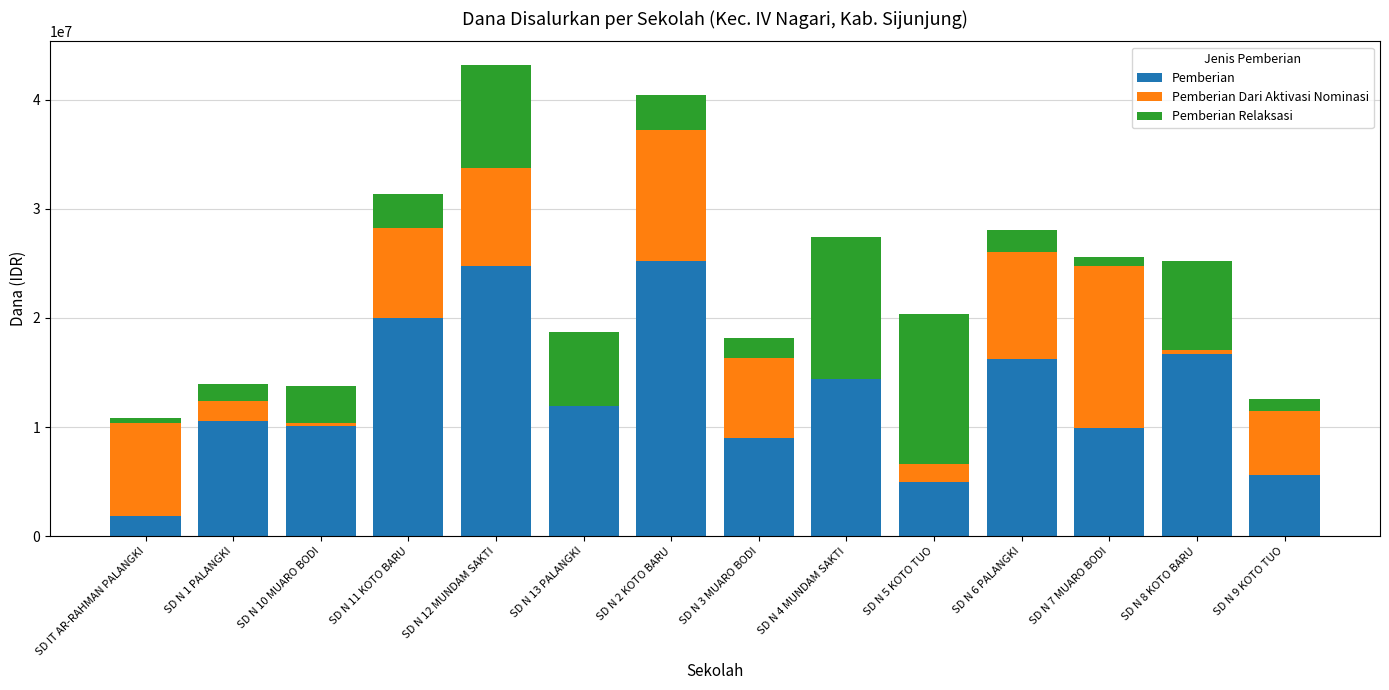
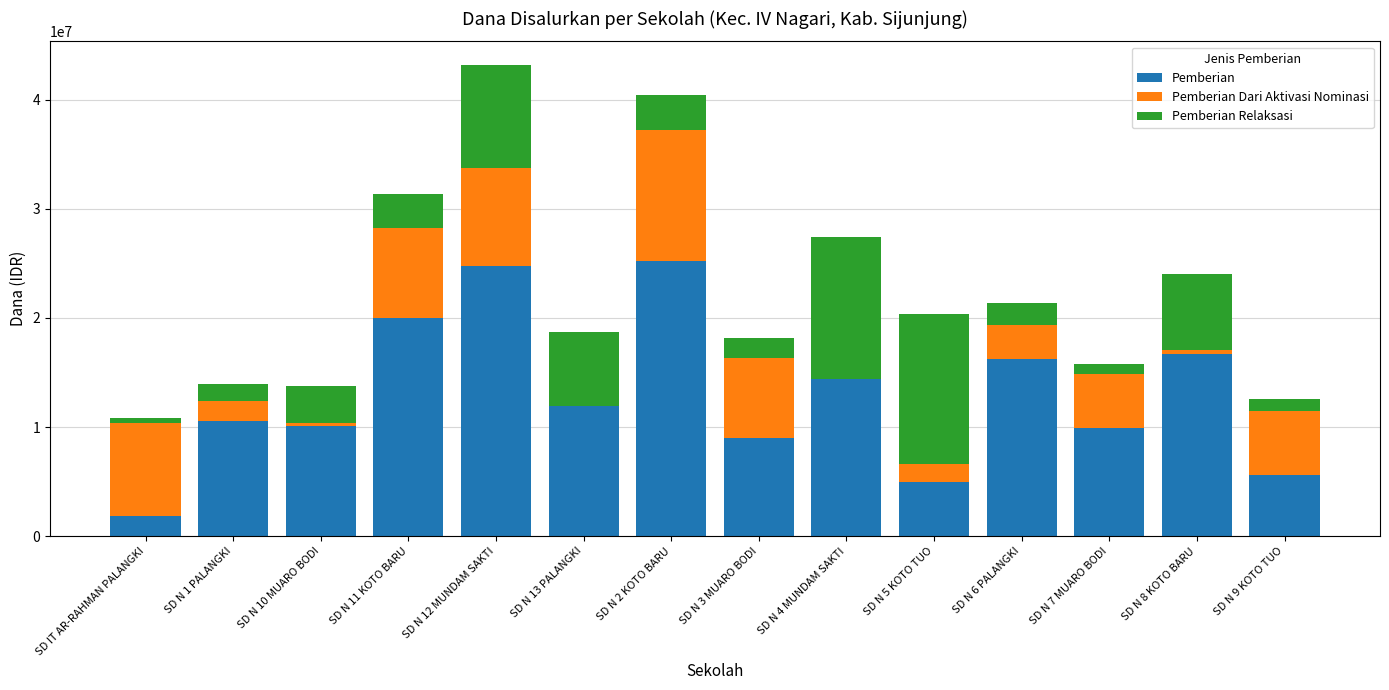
  {
    "Pemberian": {
      "SD IT AR-RAHMAN PALANGKI": 1800000,
      "SD N 1 PALANGKI": 10600000,
      "SD N 10 MUARO BODI": 10100000,
      "SD N 11 KOTO BARU": 20000000,
      "SD N 12 MUNDAM SAKTI": 24800000,
      "SD N 13 PALANGKI": 11900000,
      "SD N 2 KOTO BARU": 25200000,
      "SD N 3 MUARO BODI": 9000000,
      "SD N 4 MUNDAM SAKTI": 14400000,
      "SD N 5 KOTO TUO": 5000000,
      "SD N 6 PALANGKI": 16200000,
      "SD N 7 MUARO BODI": 9900000,
      "SD N 8 KOTO BARU": 16700000,
      "SD N 9 KOTO TUO": 5600000
    },
    "Pemberian Dari Aktivasi Nominasi": {
      "SD IT AR-RAHMAN PALANGKI": 8600000,
      "SD N 1 PALANGKI": 1800000,
      "SD N 11 KOTO BARU": 8200000,
      "SD N 12 MUNDAM SAKTI": 9000000,
      "SD N 13 PALANGKI": 0,
      "SD N 2 KOTO BARU": 12100000,
      "SD N 3 MUARO BODI": 7400000,
      "SD N 4 MUNDAM SAKTI": 0,
      "SD N 5 KOTO TUO": 1700000,
-     "SD N 6 PALANGKI": 9800000,
-     "SD N 7 MUARO BODI": 14800000,
+     "SD N 6 PALANGKI": 3200000,
+     "SD N 7 MUARO BODI": 5000000,
      "SD N 8 KOTO BARU": 500000,
      "SD N 9 KOTO TUO": 5900000
    },
    "Pemberian Relaksasi": {
      "SD IT AR-RAHMAN PALANGKI": 500000,
      "SD N 1 PALANGKI": 1600000,
      "SD N 10 MUARO BODI": 3400000,
      "SD N 11 KOTO BARU": 3200000,
      "SD N 12 MUNDAM SAKTI": 9500000,
      "SD N 13 PALANGKI": 6800000,
      "SD N 2 KOTO BARU": 3200000,
      "SD N 3 MUARO BODI": 1800000,
      "SD N 4 MUNDAM SAKTI": 13100000,
      "SD N 5 KOTO TUO": 13700000,
      "SD N 6 PALANGKI": 2000000,
      "SD N 7 MUARO BODI": 900000,
-     "SD N 8 KOTO BARU": 8100000,
+     "SD N 8 KOTO BARU": 6900000,
      "SD N 9 KOTO TUO": 1100000
    }
  }
